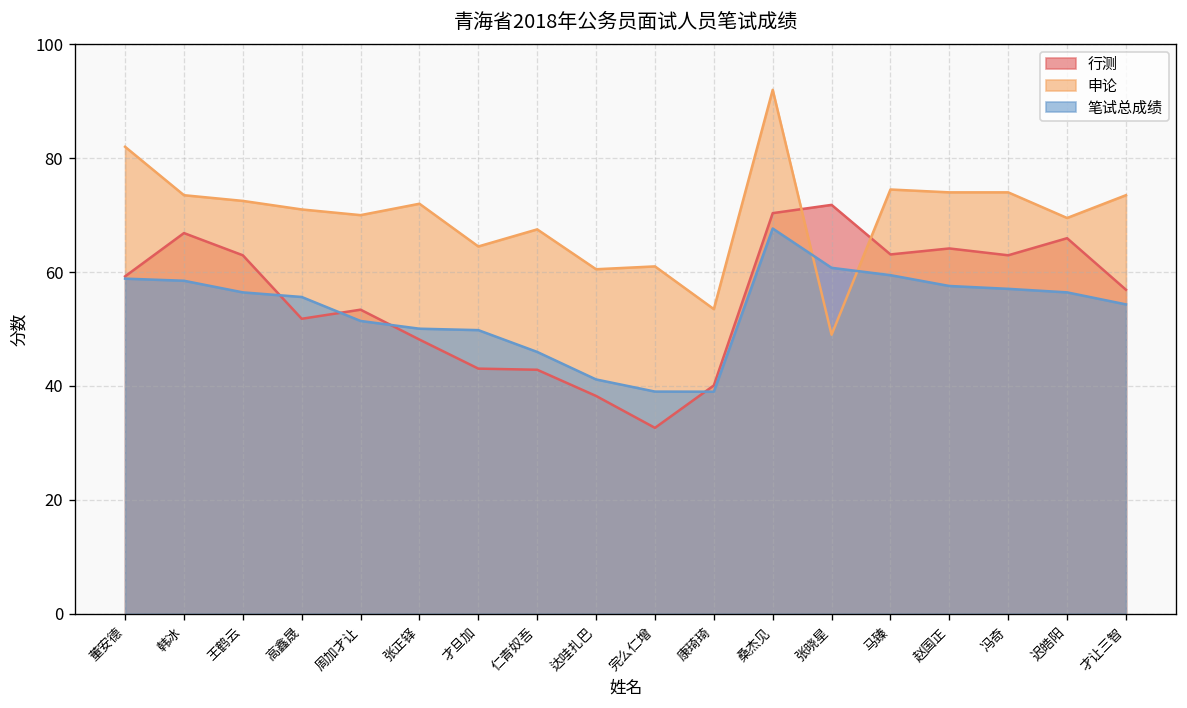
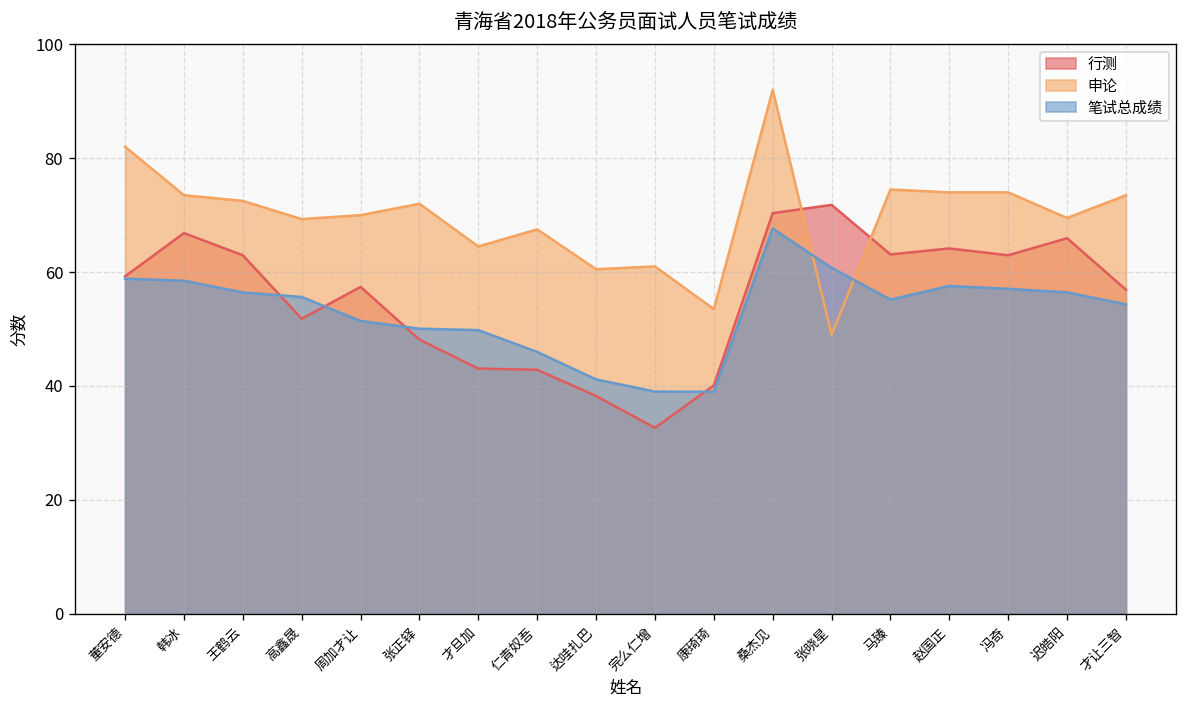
  {
    "行测": {
      "韩冰": 67,
      "王鹤云": 63,
      "高鑫晟": 52,
-     "周加才让": 53,
+     "周加才让": 57,
      "张正铎": 48,
      "才旦加": 43,
      "仁青奴吾": 43,
      "达哇扎巴": 38,
      "完么仁增": 33,
      "康琦琦": 40,
      "桑杰见": 70,
      "张晓星": 72,
      "马臻": 63,
      "赵国正": 64,
      "冯奇": 63,
      "迟皓阳": 66,
      "才让三智": 57
    },
    "申论": {
      "董安德": 82,
      "韩冰": 74,
      "王鹤云": 73,
-     "高鑫晟": 71,
+     "高鑫晟": 69,
      "周加才让": 70,
      "张正铎": 72,
      "才旦加": 65,
      "仁青奴吾": 68,
      "达哇扎巴": 61,
      "完么仁增": 61,
      "康琦琦": 54,
      "桑杰见": 92,
      "张晓星": 49,
      "马臻": 75,
      "赵国正": 74,
      "冯奇": 74,
      "迟皓阳": 70,
      "才让三智": 74
    },
    "笔试总成绩": {
      "韩冰": 58,
      "王鹤云": 56,
      "高鑫晟": 56,
      "周加才让": 51,
      "张正铎": 50,
      "才旦加": 50,
      "仁青奴吾": 46,
      "达哇扎巴": 41,
      "完么仁增": 39,
      "康琦琦": 39,
      "桑杰见": 68,
      "张晓星": 61,
-     "马臻": 59,
+     "马臻": 55,
      "赵国正": 58,
      "冯奇": 57,
      "迟皓阳": 56,
      "才让三智": 54
    }
  }
